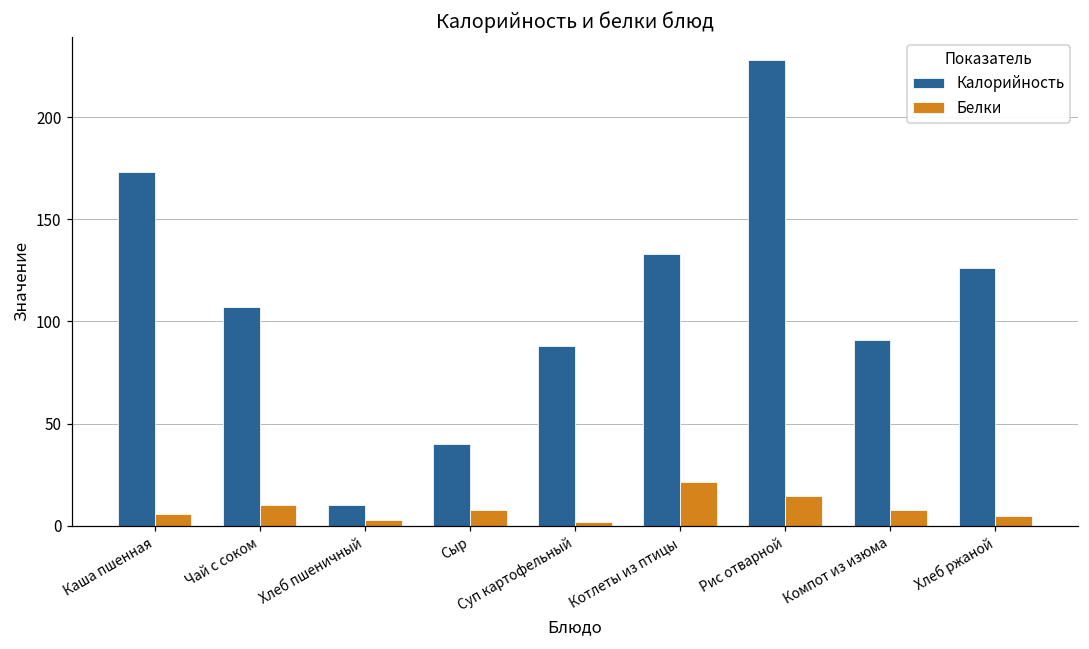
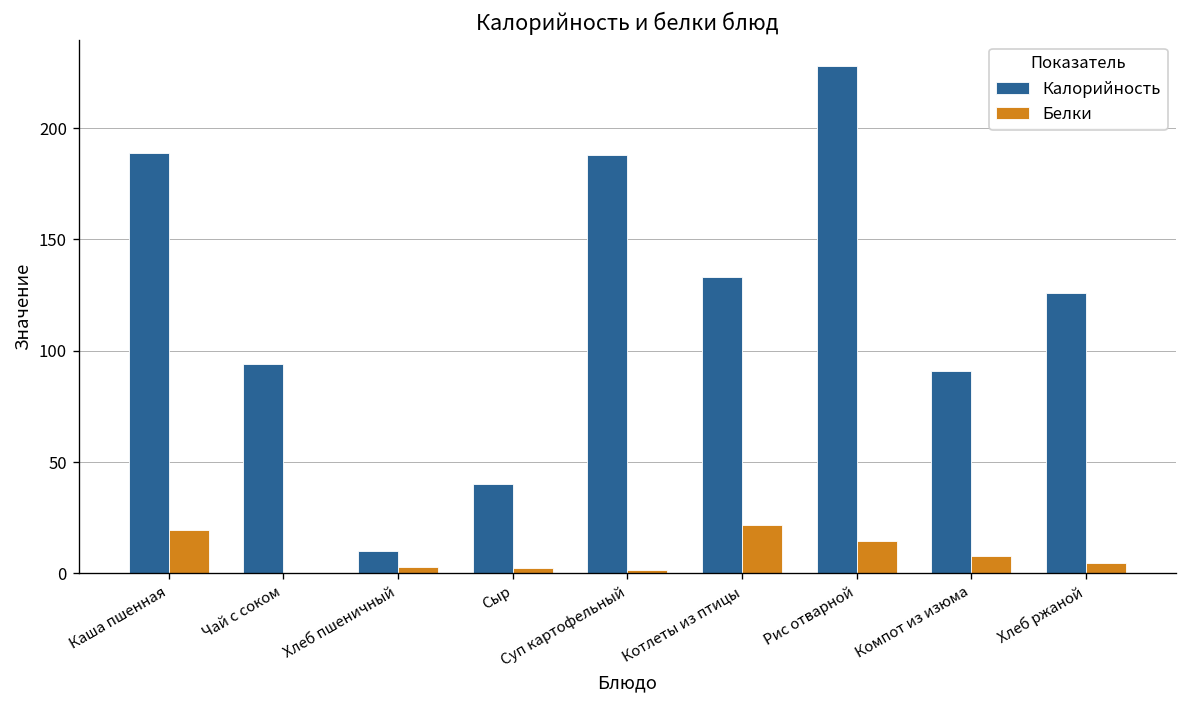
  {
    "Калорийность": {
-     "Каша пшенная": 173,
-     "Чай с соком": 107,
+     "Каша пшенная": 189,
+     "Чай с соком": 94,
      "Хлеб пшеничный": 10,
      "Сыр": 40,
-     "Суп картофельный": 88,
+     "Суп картофельный": 188,
      "Котлеты из птицы": 133,
      "Рис отварной": 228,
      "Компот из изюма": 91,
      "Хлеб ржаной": 126
    },
    "Белки": {
-     "Каша пшенная": 6,
-     "Чай с соком": 10,
+     "Каша пшенная": 20,
+     "Чай с соком": 0,
      "Хлеб пшеничный": 3,
-     "Сыр": 8,
+     "Сыр": 3,
      "Суп картофельный": 2,
      "Котлеты из птицы": 22,
      "Рис отварной": 15,
      "Компот из изюма": 8,
      "Хлеб ржаной": 5
    }
  }
